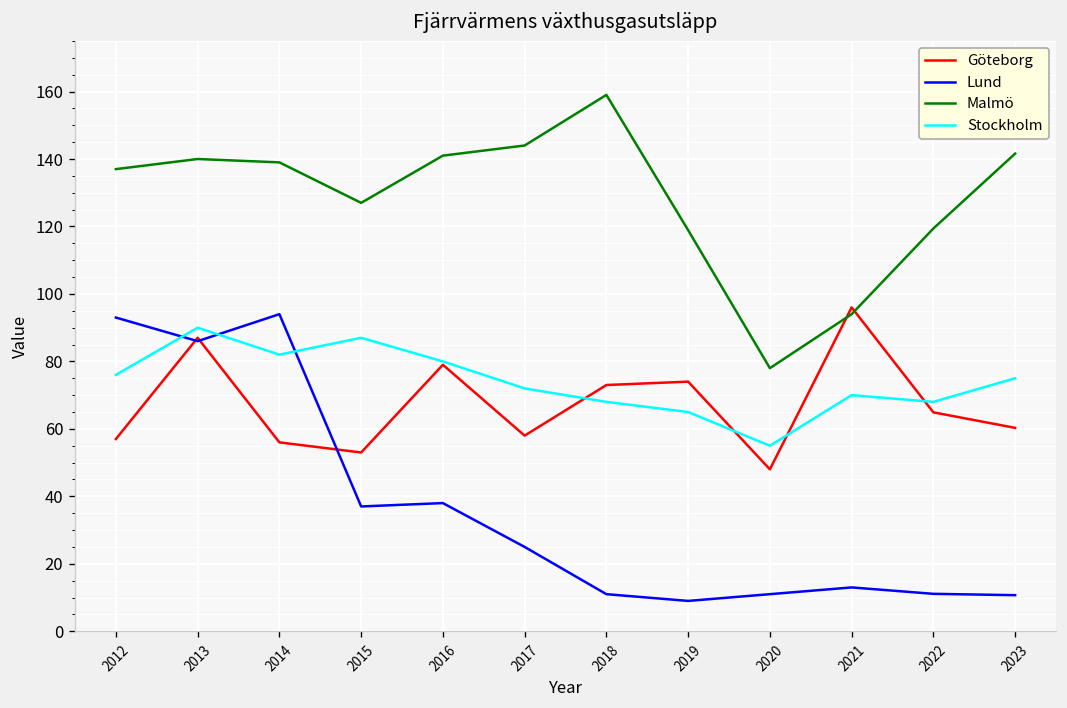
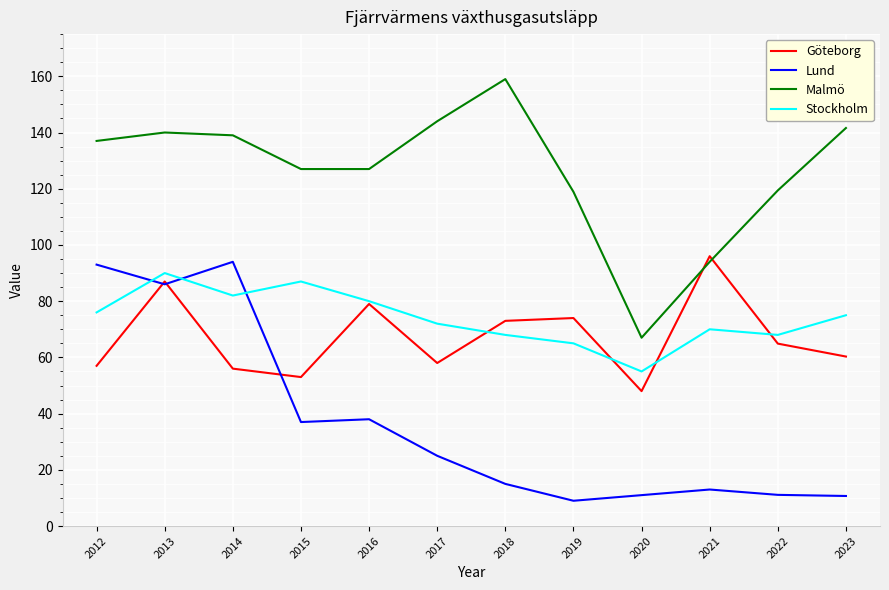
  {
    "Göteborg": {
      "2012": 57,
      "2013": 87,
      "2014": 56,
      "2015": 53,
      "2016": 79,
      "2017": 58,
      "2018": 73,
      "2019": 74,
      "2020": 48,
      "2021": 96,
      "2022": 65,
      "2023": 60
    },
    "Lund": {
      "2012": 93,
      "2013": 86,
      "2014": 94,
      "2015": 37,
      "2016": 38,
      "2017": 25,
-     "2018": 11,
+     "2018": 15,
      "2019": 9,
      "2020": 11,
      "2021": 13,
      "2022": 11,
      "2023": 11
    },
    "Malmö": {
      "2012": 137,
      "2013": 140,
      "2014": 139,
      "2015": 127,
-     "2016": 141,
+     "2016": 127,
      "2017": 144,
      "2018": 159,
      "2019": 119,
-     "2020": 78,
+     "2020": 67,
      "2021": 94,
      "2022": 119,
      "2023": 142
    },
    "Stockholm": {
      "2012": 76,
      "2013": 90,
      "2014": 82,
      "2015": 87,
      "2016": 80,
      "2017": 72,
      "2018": 68,
      "2019": 65,
      "2020": 55,
      "2021": 70,
      "2022": 68,
      "2023": 75
    }
  }
